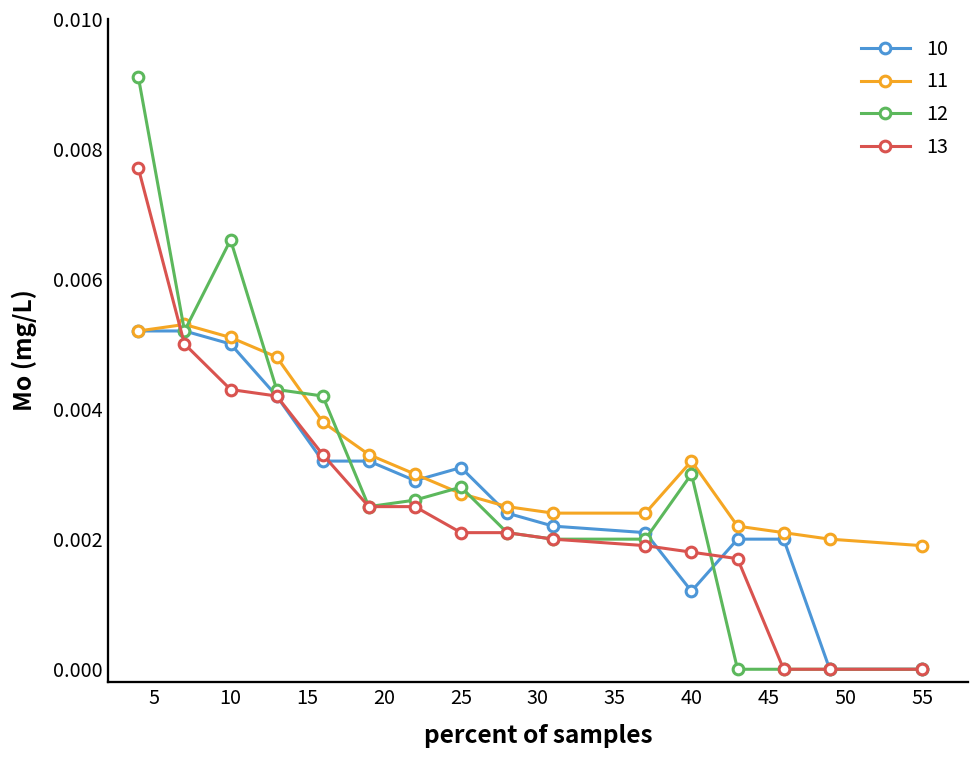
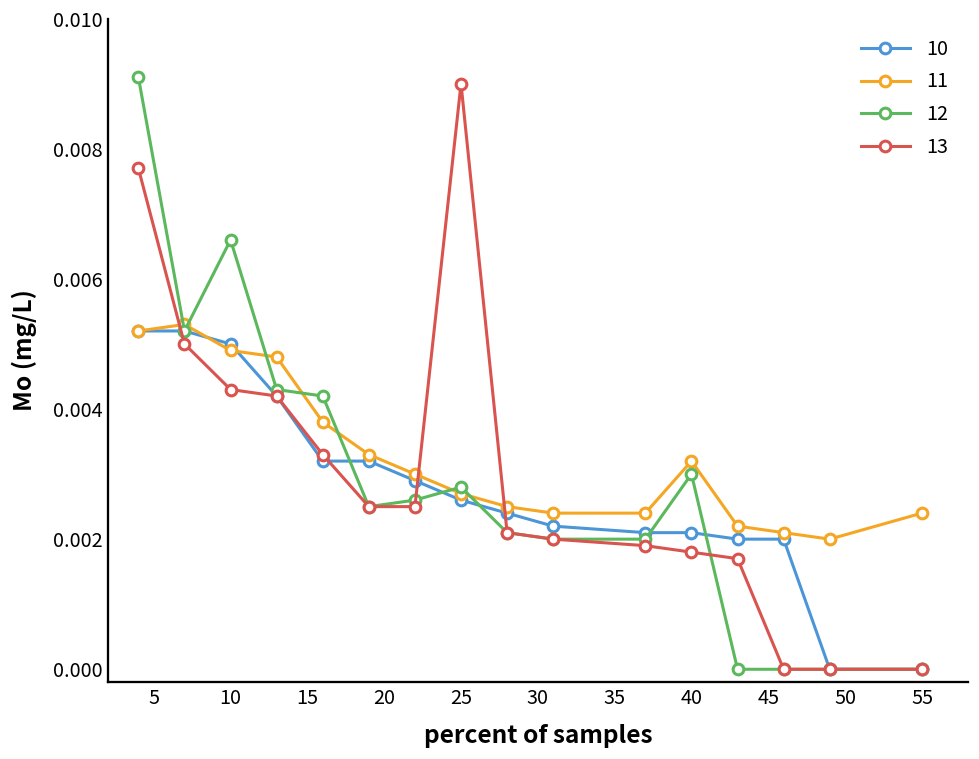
  {
    "10": {
      "10": 0.0050,
-     "25": 0.0031,
-     "40": 0.0012
+     "25": 0.0026,
+     "40": 0.0021
    },
    "11": {
-     "10": 0.0051,
+     "10": 0.0049,
      "25": 0.0027,
      "40": 0.0032,
-     "55": 0.0019
+     "55": 0.0024
    },
    "12": {
      "10": 0.0066,
      "25": 0.0028,
      "40": 0.0030
    },
    "13": {
      "10": 0.0043,
-     "25": 0.0021,
+     "25": 0.0090,
      "40": 0.0018
    }
  }
